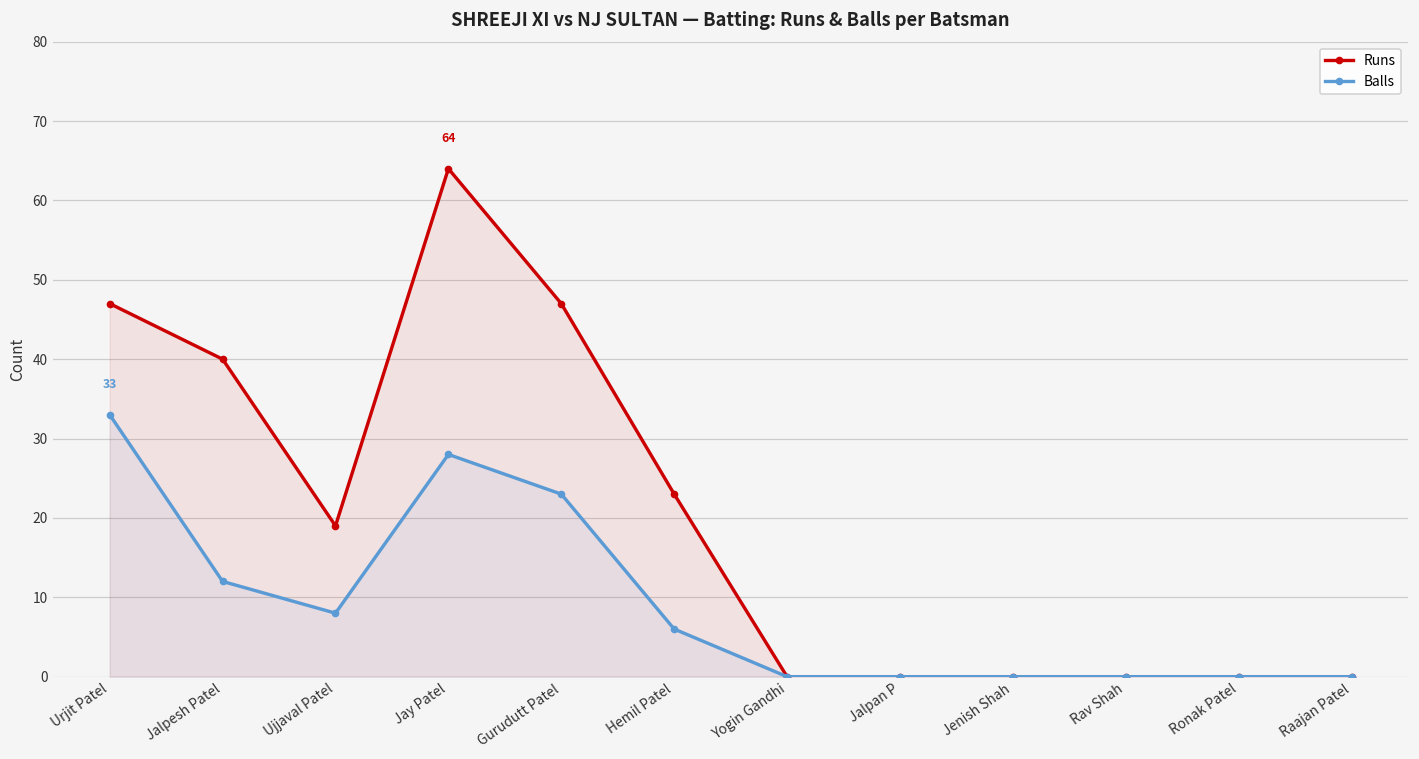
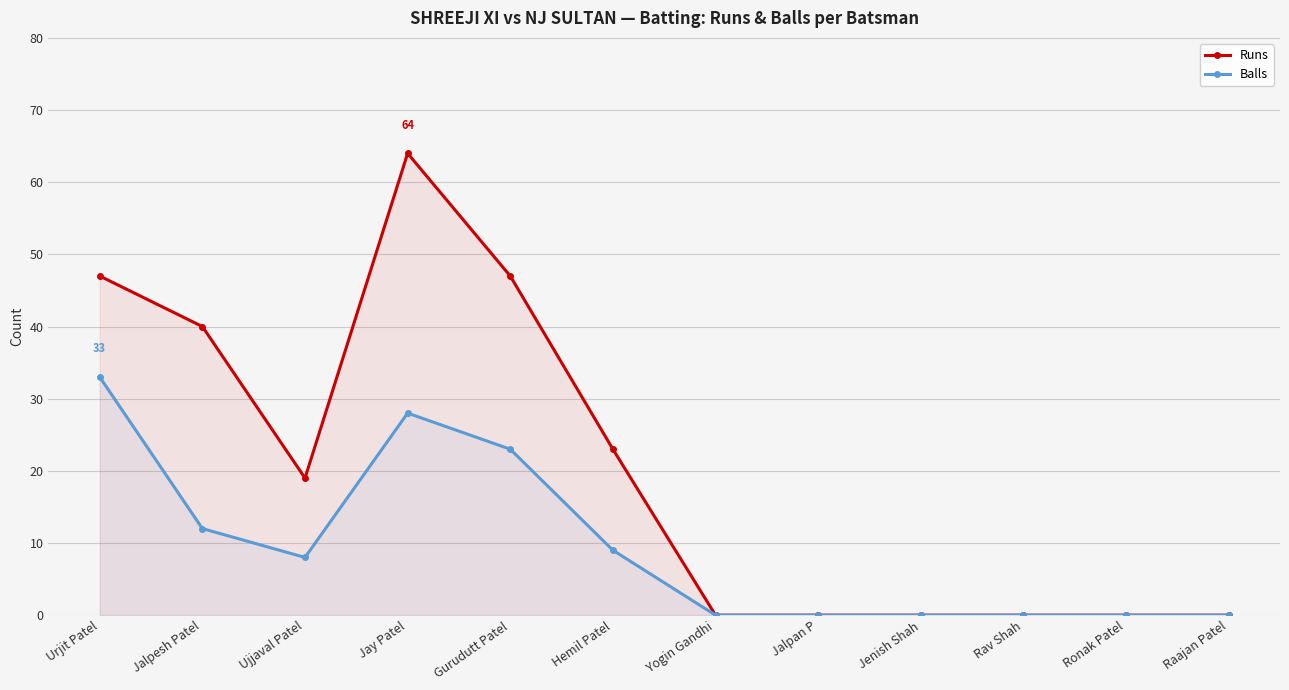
  {
    "Runs": {
      "Jay Patel": 64
    },
    "Balls": {
      "Jalpesh Patel": 12,
      "Ujjaval Patel": 8,
      "Jay Patel": 28,
      "Gurudutt Patel": 23,
-     "Hemil Patel": 6
+     "Hemil Patel": 9
    }
  }
